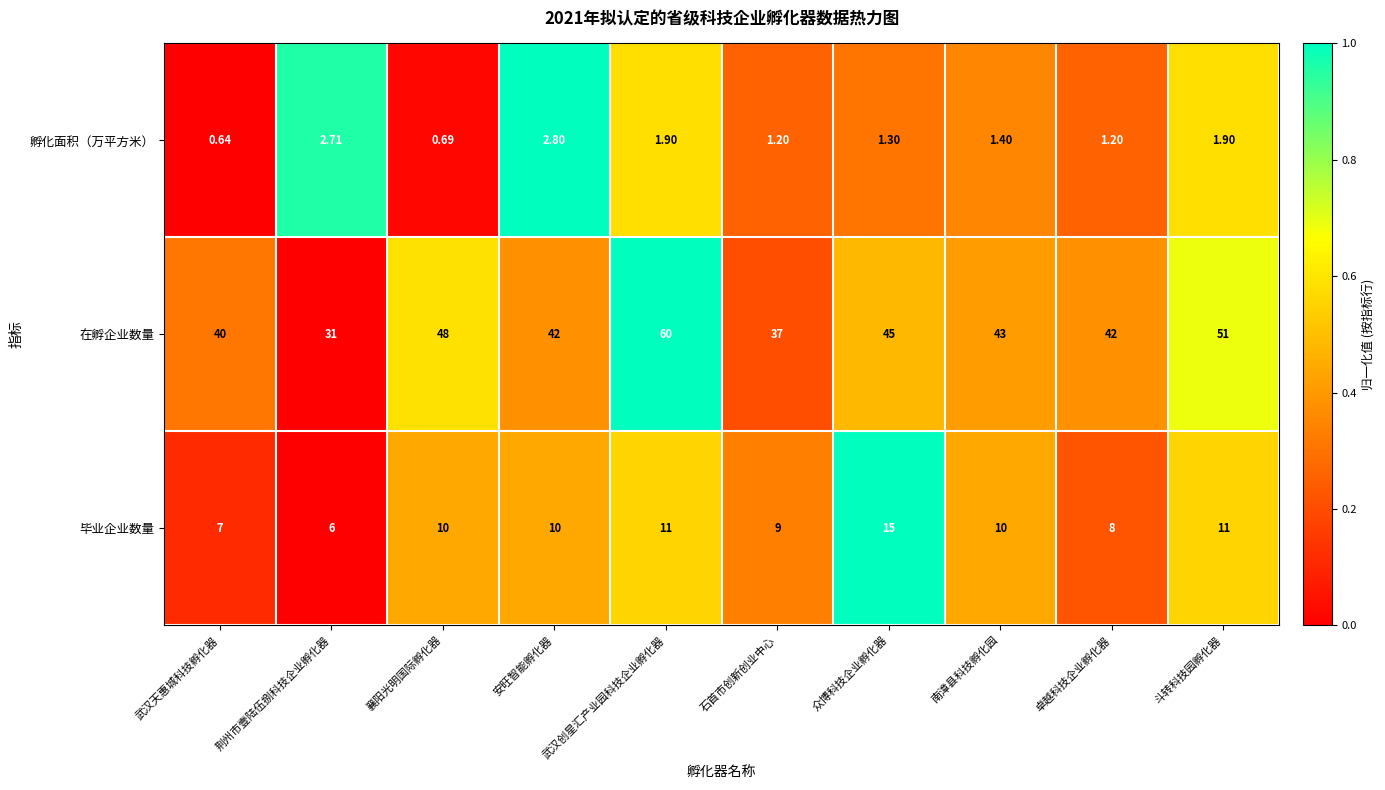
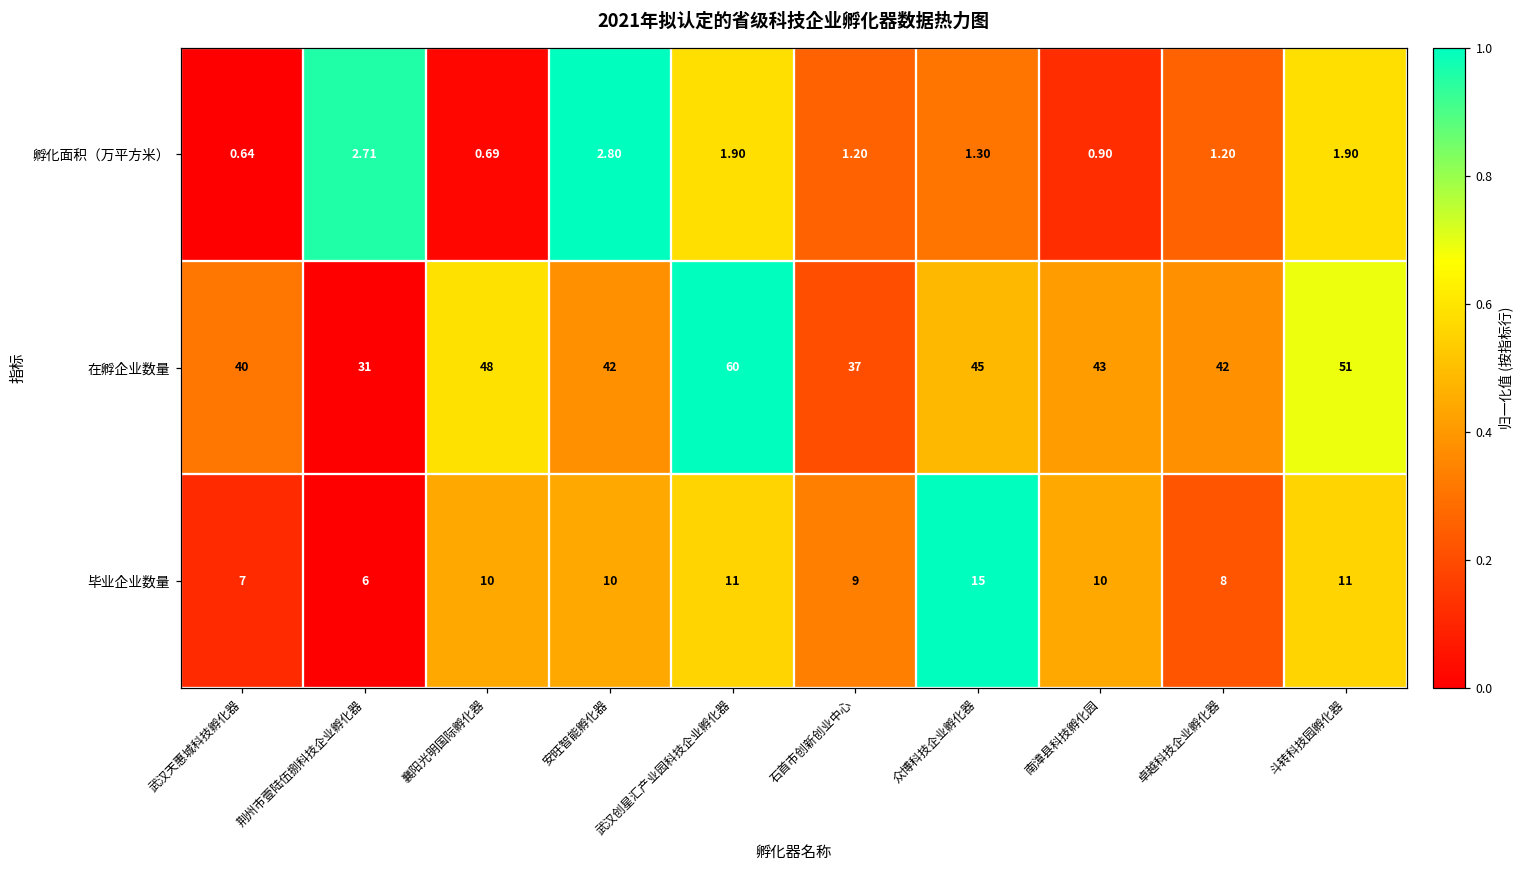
  {
    "孵化面积（万平方米）": {
      "武汉天惠城科技孵化器": 0.64,
      "荆州市壹陆伍捌科技企业孵化器": 2.71,
      "襄阳光明国际孵化器": 0.69,
      "安旺智能孵化器": 2.80,
      "武汉创星汇产业园科技企业孵化器": 1.90,
      "石首市创新创业中心": 1.20,
      "众博科技企业孵化器": 1.30,
-     "南漳县科技孵化园": 1.40,
+     "南漳县科技孵化园": 0.90,
      "卓越科技企业孵化器": 1.20,
      "斗转科技园孵化器": 1.90
    },
    "在孵企业数量": {
      "武汉天惠城科技孵化器": 40,
      "荆州市壹陆伍捌科技企业孵化器": 31,
      "襄阳光明国际孵化器": 48,
      "安旺智能孵化器": 42,
      "武汉创星汇产业园科技企业孵化器": 60,
      "石首市创新创业中心": 37,
      "众博科技企业孵化器": 45,
      "南漳县科技孵化园": 43,
      "卓越科技企业孵化器": 42,
      "斗转科技园孵化器": 51
    },
    "毕业企业数量": {
      "武汉天惠城科技孵化器": 7,
      "荆州市壹陆伍捌科技企业孵化器": 6,
      "襄阳光明国际孵化器": 10,
      "安旺智能孵化器": 10,
      "武汉创星汇产业园科技企业孵化器": 11,
      "石首市创新创业中心": 9,
      "众博科技企业孵化器": 15,
      "南漳县科技孵化园": 10,
      "卓越科技企业孵化器": 8,
      "斗转科技园孵化器": 11
    }
  }
